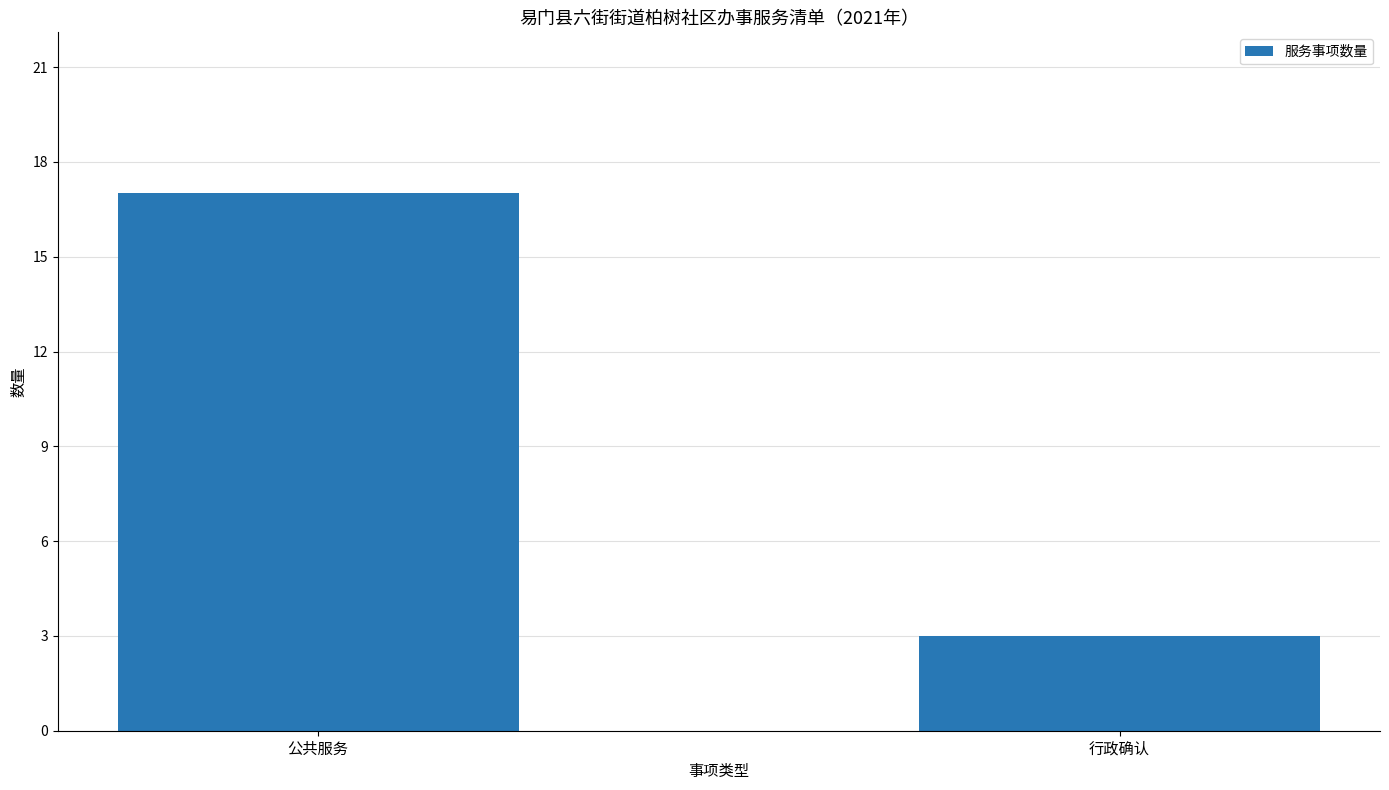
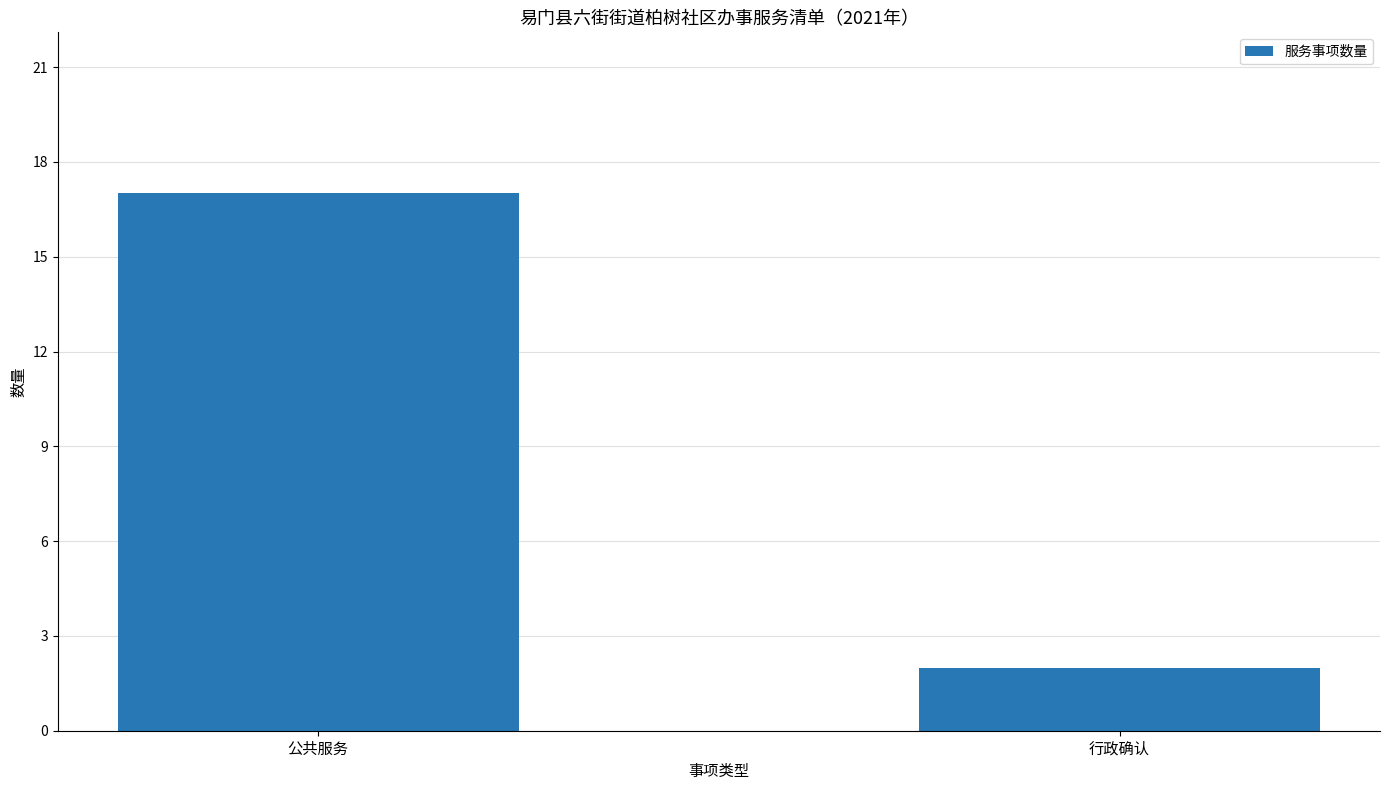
  {
    "公共服务": 17,
-   "行政确认": 3
+   "行政确认": 2
  }
